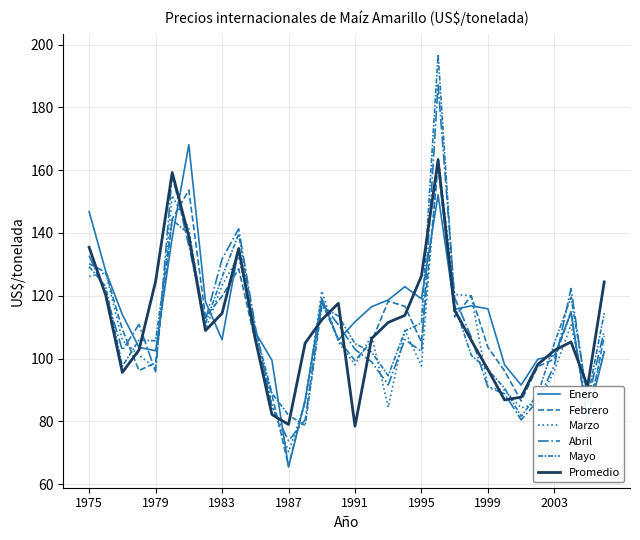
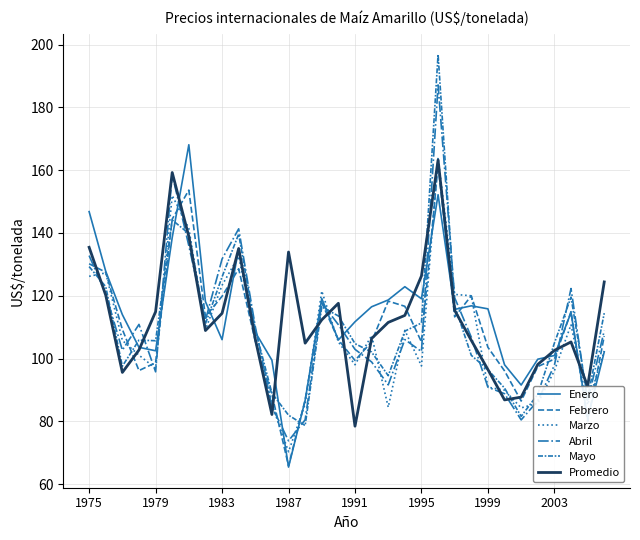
  {
    "Promedio": {
      "1975": 135,
-     "1979": 125,
+     "1979": 115,
      "1983": 114,
-     "1987": 79,
+     "1987": 134,
      "1991": 78,
      "1995": 126,
      "2003": 103
    }
  }
